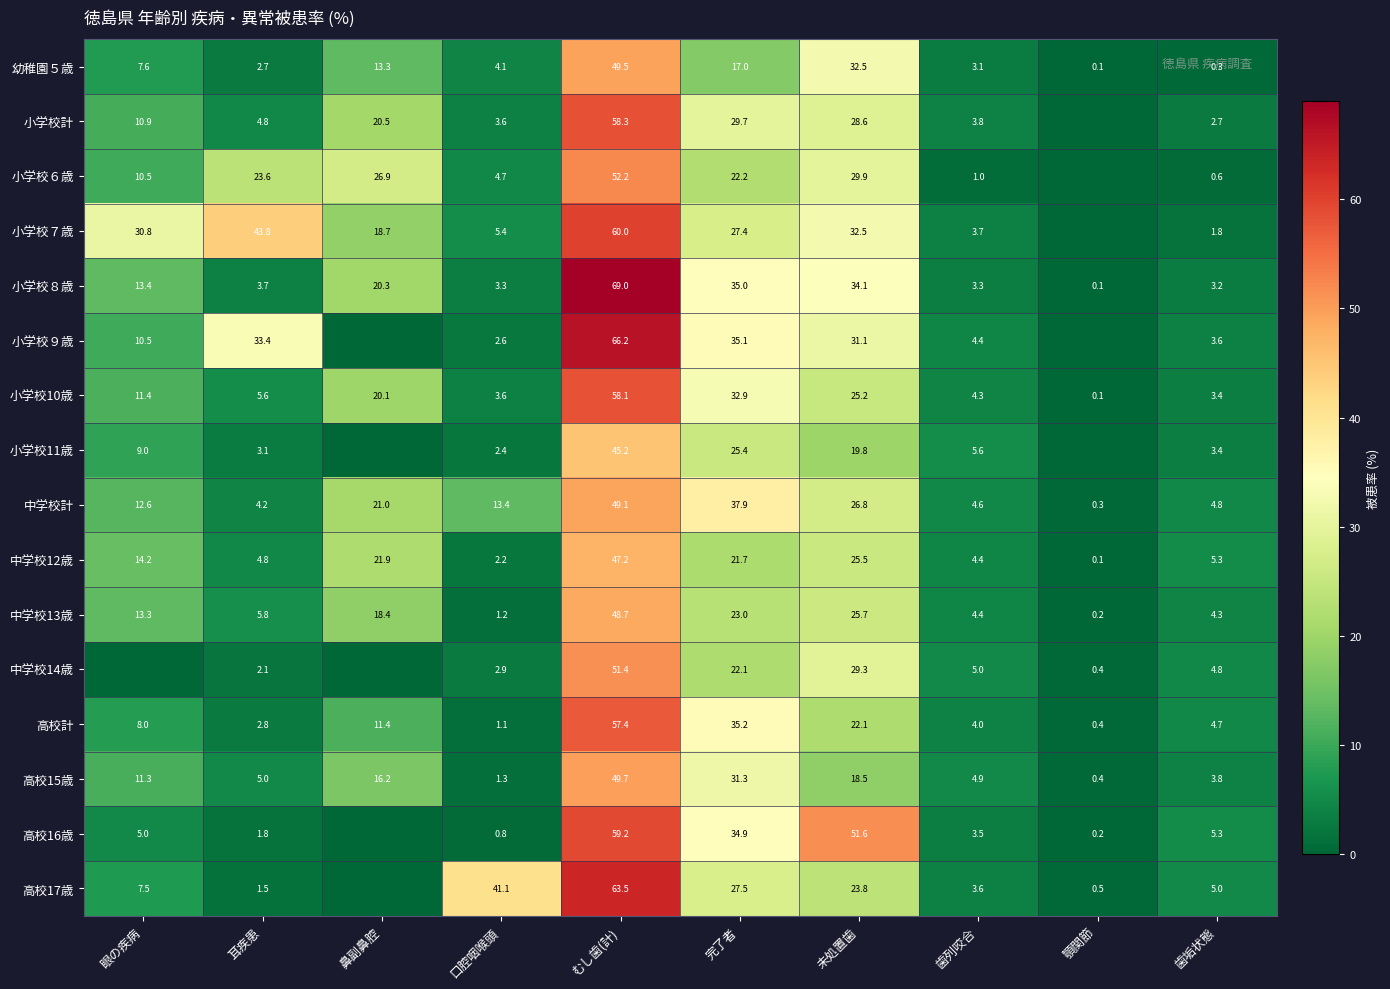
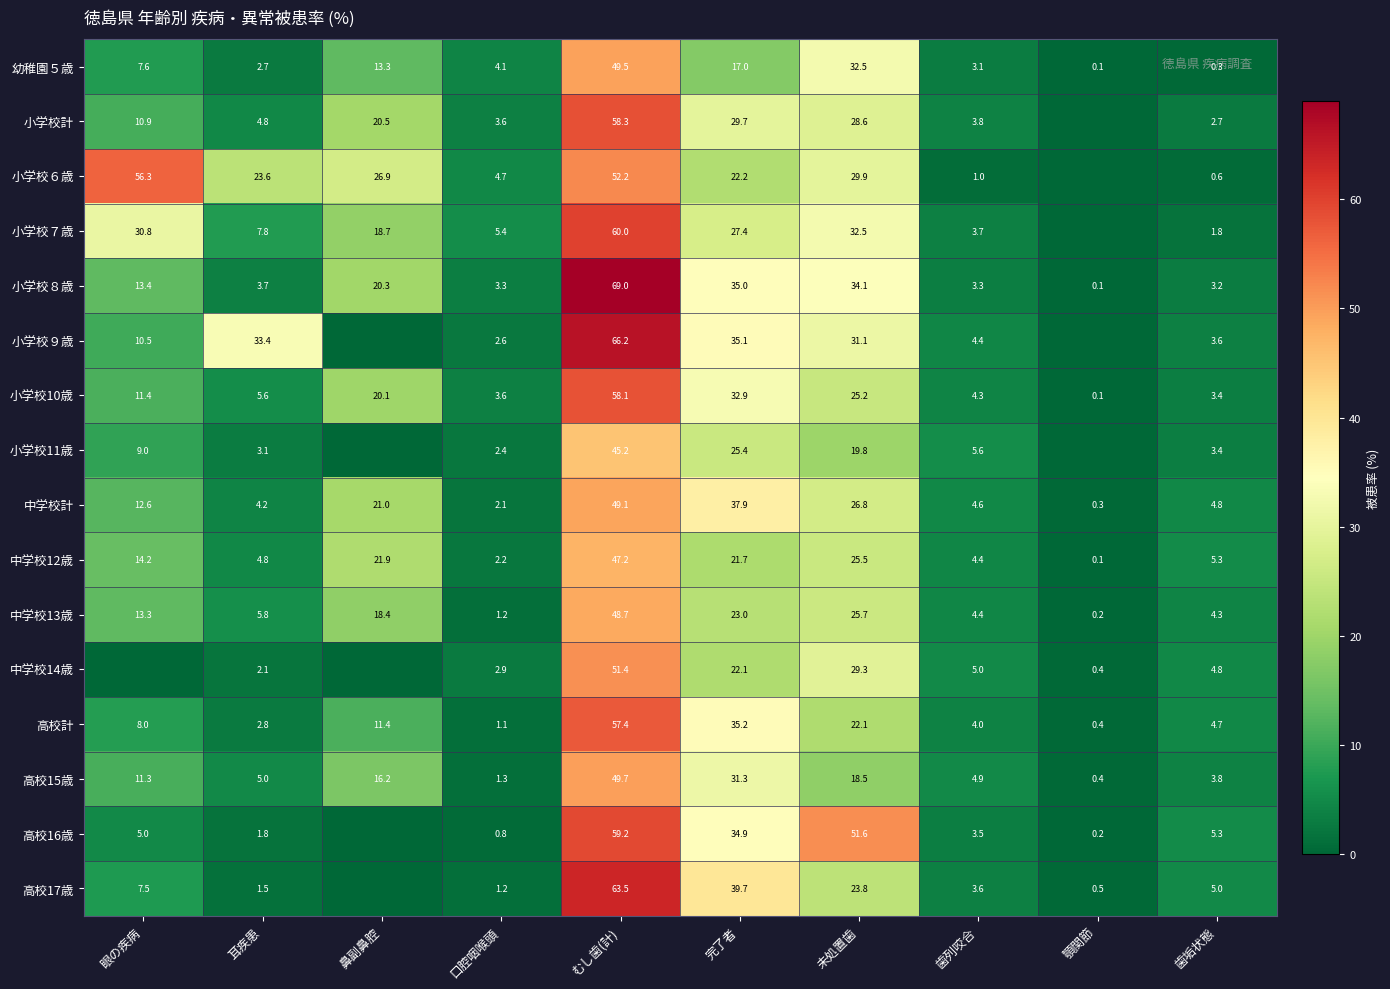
  {
    "幼稚園５歳": {
      "眼の疾病": 7.6,
      "耳疾患": 2.7,
      "鼻副鼻腔": 13.3,
      "口腔咽喉頭": 4.1,
      "むし歯(計)": 49.5,
      "完了者": 17.0,
      "未処置歯": 32.5,
      "歯列咬合": 3.1,
      "顎関節": 0.1
    },
    "小学校計": {
      "眼の疾病": 10.9,
      "耳疾患": 4.8,
      "鼻副鼻腔": 20.5,
      "口腔咽喉頭": 3.6,
      "むし歯(計)": 58.3,
      "完了者": 29.7,
      "未処置歯": 28.6,
      "歯列咬合": 3.8,
      "歯垢状態": 2.7
    },
    "小学校６歳": {
-     "眼の疾病": 10.5,
+     "眼の疾病": 56.3,
      "耳疾患": 23.6,
      "鼻副鼻腔": 26.9,
      "口腔咽喉頭": 4.7,
      "むし歯(計)": 52.2,
      "完了者": 22.2,
      "未処置歯": 29.9,
      "歯列咬合": 1.0,
      "歯垢状態": 0.6
    },
    "小学校７歳": {
      "眼の疾病": 30.8,
-     "耳疾患": 43.8,
+     "耳疾患": 7.8,
      "鼻副鼻腔": 18.7,
      "口腔咽喉頭": 5.4,
      "むし歯(計)": 60.0,
      "完了者": 27.4,
      "未処置歯": 32.5,
      "歯列咬合": 3.7,
      "歯垢状態": 1.8
    },
    "小学校８歳": {
      "眼の疾病": 13.4,
      "耳疾患": 3.7,
      "鼻副鼻腔": 20.3,
      "口腔咽喉頭": 3.3,
      "むし歯(計)": 69.0,
      "完了者": 35.0,
      "未処置歯": 34.1,
      "歯列咬合": 3.3,
      "顎関節": 0.1,
      "歯垢状態": 3.2
    },
    "小学校９歳": {
      "眼の疾病": 10.5,
      "耳疾患": 33.4,
      "口腔咽喉頭": 2.6,
      "むし歯(計)": 66.2,
      "完了者": 35.1,
      "未処置歯": 31.1,
      "歯列咬合": 4.4,
      "歯垢状態": 3.6
    },
    "小学校10歳": {
      "眼の疾病": 11.4,
      "耳疾患": 5.6,
      "鼻副鼻腔": 20.1,
      "口腔咽喉頭": 3.6,
      "むし歯(計)": 58.1,
      "完了者": 32.9,
      "未処置歯": 25.2,
      "歯列咬合": 4.3,
      "顎関節": 0.1,
      "歯垢状態": 3.4
    },
    "小学校11歳": {
      "眼の疾病": 9.0,
      "耳疾患": 3.1,
      "口腔咽喉頭": 2.4,
      "むし歯(計)": 45.2,
      "完了者": 25.4,
      "未処置歯": 19.8,
      "歯列咬合": 5.6,
      "歯垢状態": 3.4
    },
    "中学校計": {
      "眼の疾病": 12.6,
      "耳疾患": 4.2,
      "鼻副鼻腔": 21.0,
-     "口腔咽喉頭": 13.4,
+     "口腔咽喉頭": 2.1,
      "むし歯(計)": 49.1,
      "完了者": 37.9,
      "未処置歯": 26.8,
      "歯列咬合": 4.6,
      "顎関節": 0.3,
      "歯垢状態": 4.8
    },
    "中学校12歳": {
      "眼の疾病": 14.2,
      "耳疾患": 4.8,
      "鼻副鼻腔": 21.9,
      "口腔咽喉頭": 2.2,
      "むし歯(計)": 47.2,
      "完了者": 21.7,
      "未処置歯": 25.5,
      "歯列咬合": 4.4,
      "顎関節": 0.1,
      "歯垢状態": 5.3
    },
    "中学校13歳": {
      "眼の疾病": 13.3,
      "耳疾患": 5.8,
      "鼻副鼻腔": 18.4,
      "口腔咽喉頭": 1.2,
      "むし歯(計)": 48.7,
      "完了者": 23.0,
      "未処置歯": 25.7,
      "歯列咬合": 4.4,
      "顎関節": 0.2,
      "歯垢状態": 4.3
    },
    "中学校14歳": {
      "耳疾患": 2.1,
      "口腔咽喉頭": 2.9,
      "むし歯(計)": 51.4,
      "完了者": 22.1,
      "未処置歯": 29.3,
      "歯列咬合": 5.0,
      "顎関節": 0.4,
      "歯垢状態": 4.8
    },
    "高校計": {
      "眼の疾病": 8.0,
      "耳疾患": 2.8,
      "鼻副鼻腔": 11.4,
      "口腔咽喉頭": 1.1,
      "むし歯(計)": 57.4,
      "完了者": 35.2,
      "未処置歯": 22.1,
      "歯列咬合": 4.0,
      "顎関節": 0.4,
      "歯垢状態": 4.7
    },
    "高校15歳": {
      "眼の疾病": 11.3,
      "耳疾患": 5.0,
      "鼻副鼻腔": 16.2,
      "口腔咽喉頭": 1.3,
      "むし歯(計)": 49.7,
      "完了者": 31.3,
      "未処置歯": 18.5,
      "歯列咬合": 4.9,
      "顎関節": 0.4,
      "歯垢状態": 3.8
    },
    "高校16歳": {
      "眼の疾病": 5.0,
      "耳疾患": 1.8,
      "口腔咽喉頭": 0.8,
      "むし歯(計)": 59.2,
      "完了者": 34.9,
      "未処置歯": 51.6,
      "歯列咬合": 3.5,
      "顎関節": 0.2,
      "歯垢状態": 5.3
    },
    "高校17歳": {
      "眼の疾病": 7.5,
      "耳疾患": 1.5,
-     "口腔咽喉頭": 41.1,
+     "口腔咽喉頭": 1.2,
      "むし歯(計)": 63.5,
-     "完了者": 27.5,
+     "完了者": 39.7,
      "未処置歯": 23.8,
      "歯列咬合": 3.6,
      "顎関節": 0.5,
      "歯垢状態": 5.0
    }
  }
